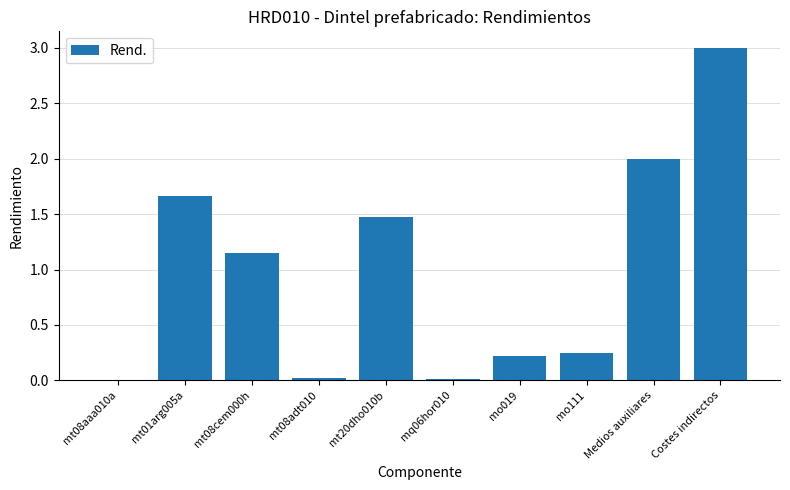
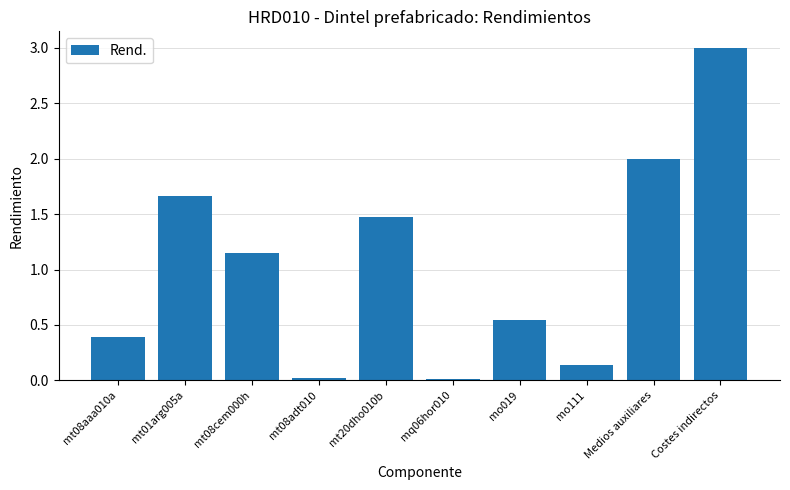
  {
-   "mt08aaa010a": 0.01,
+   "mt08aaa010a": 0.39,
    "mt01arg005a": 1.66,
    "mt08cem000h": 1.15,
    "mt08adt010": 0.03,
    "mt20dho010b": 1.47,
-   "mo019": 0.22,
-   "mo111": 0.24,
+   "mo019": 0.54,
+   "mo111": 0.14,
    "Medios auxiliares": 2.00,
    "Costes indirectos": 3.00
  }
